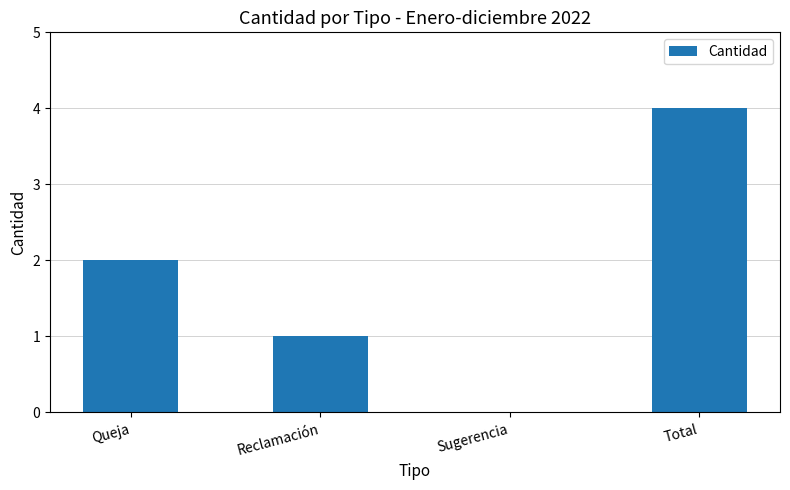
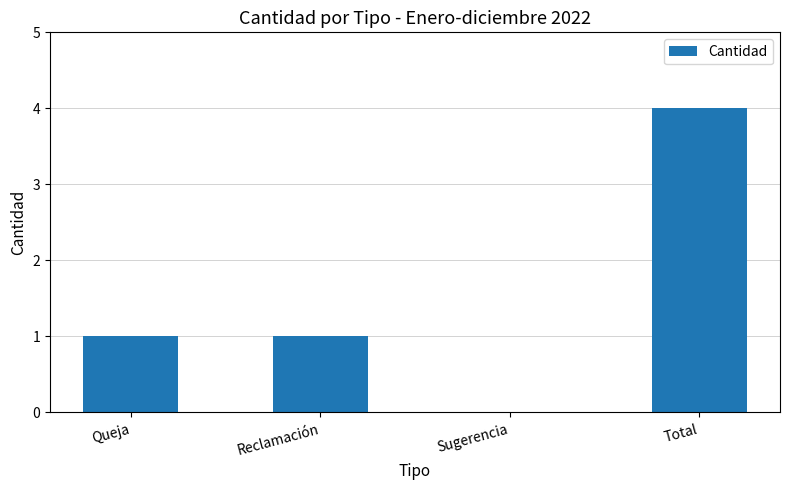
  {
-   "Queja": 2,
+   "Queja": 1,
    "Reclamación": 1,
    "Sugerencia": 0,
    "Total": 4
  }
